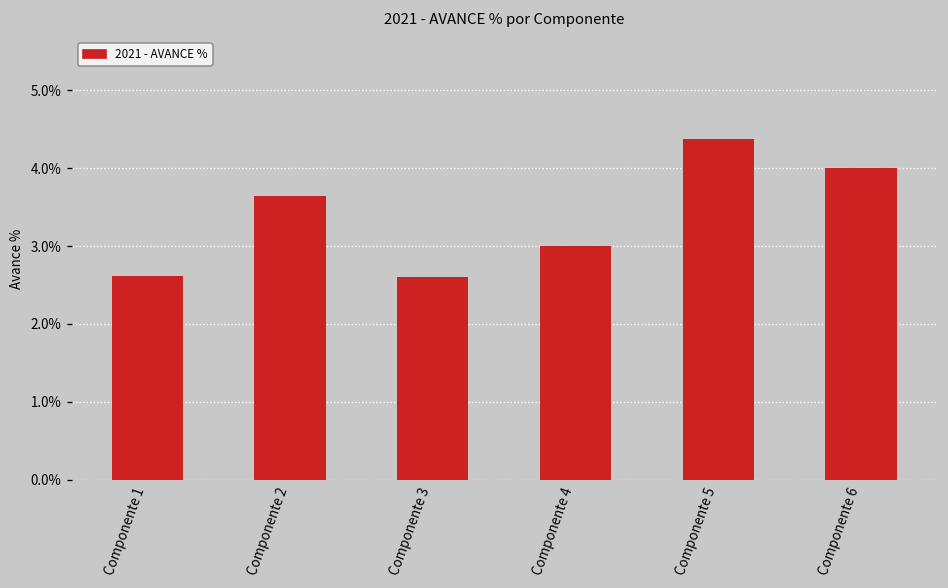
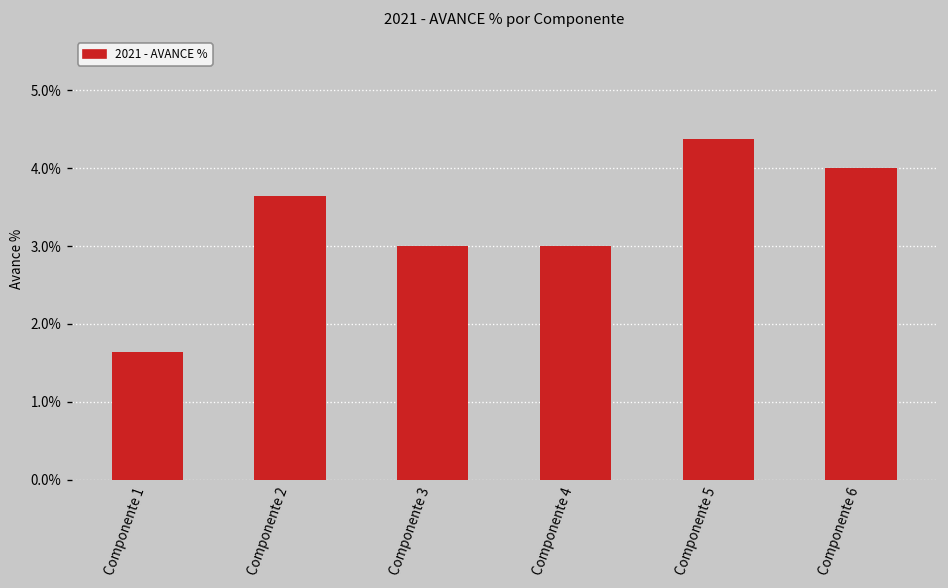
  {
-   "Componente 1": "2.6%",
+   "Componente 1": "1.6%",
    "Componente 2": "3.6%",
-   "Componente 3": "2.6%",
+   "Componente 3": "3.0%",
    "Componente 4": "3.0%",
    "Componente 5": "4.4%",
    "Componente 6": "4.0%"
  }
